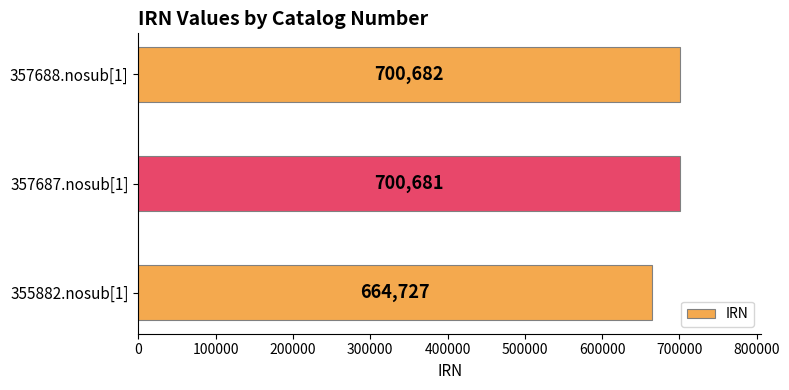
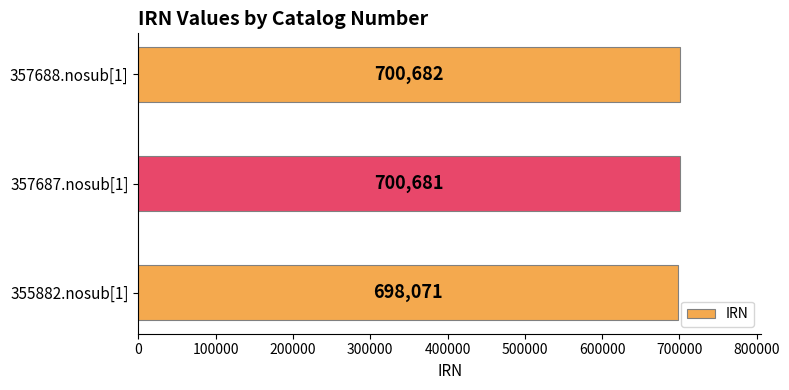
  {
    "357688.nosub[1]": "700,682",
    "357687.nosub[1]": "700,681",
-   "355882.nosub[1]": "664,727"
+   "355882.nosub[1]": "698,071"
  }
